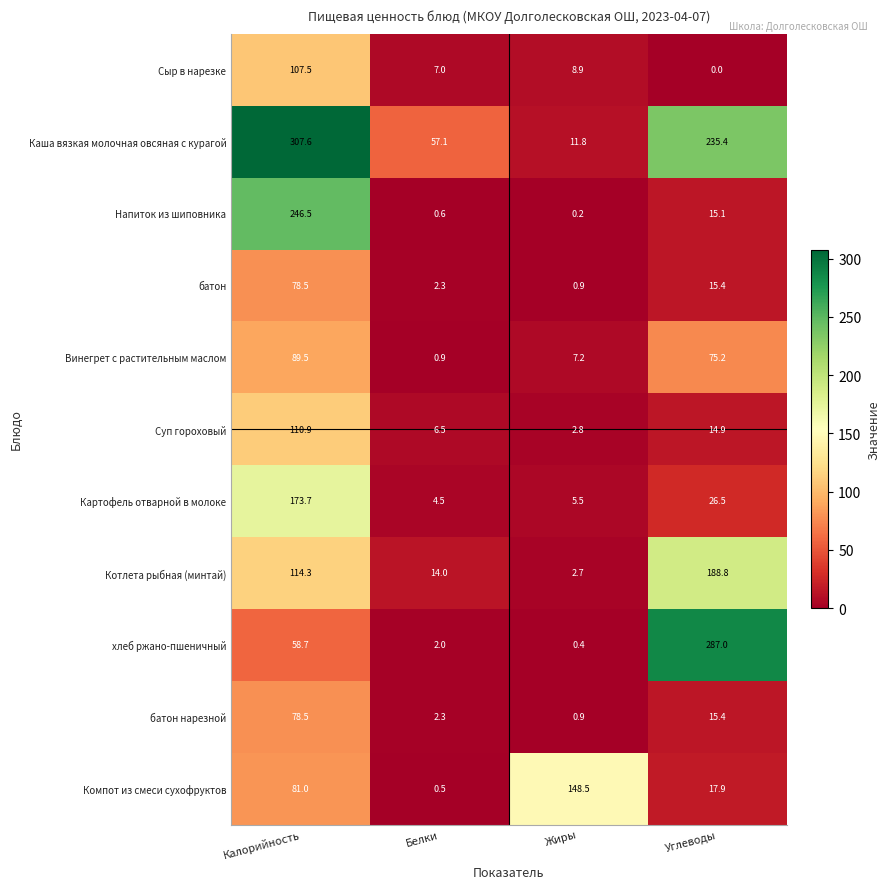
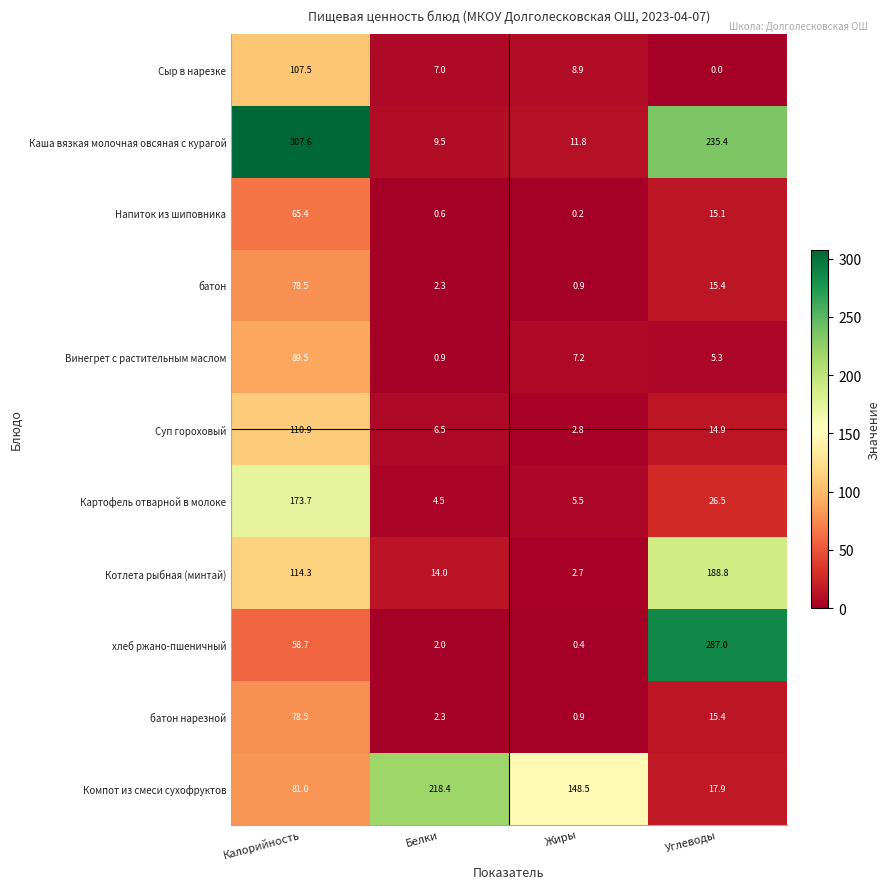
  {
    "Сыр в нарезке": {
      "Калорийность": 107.5,
      "Белки": 7.0,
      "Жиры": 8.9,
      "Углеводы": 0.0
    },
    "Каша вязкая молочная овсяная с курагой": {
      "Калорийность": 307.6,
-     "Белки": 57.1,
+     "Белки": 9.5,
      "Жиры": 11.8,
      "Углеводы": 235.4
    },
    "Напиток из шиповника": {
-     "Калорийность": 246.5,
+     "Калорийность": 65.4,
      "Белки": 0.6,
      "Жиры": 0.2,
      "Углеводы": 15.1
    },
    "батон": {
      "Калорийность": 78.5,
      "Белки": 2.3,
      "Жиры": 0.9,
      "Углеводы": 15.4
    },
    "Винегрет с растительным маслом": {
      "Калорийность": 89.5,
      "Белки": 0.9,
      "Жиры": 7.2,
-     "Углеводы": 75.2
+     "Углеводы": 5.3
    },
    "Суп гороховый": {
      "Калорийность": 110.9,
      "Белки": 6.5,
      "Жиры": 2.8,
      "Углеводы": 14.9
    },
    "Картофель отварной в молоке": {
      "Калорийность": 173.7,
      "Белки": 4.5,
      "Жиры": 5.5,
      "Углеводы": 26.5
    },
    "Котлета рыбная (минтай)": {
      "Калорийность": 114.3,
      "Белки": 14.0,
      "Жиры": 2.7,
      "Углеводы": 188.8
    },
    "хлеб ржано-пшеничный": {
      "Калорийность": 58.7,
      "Белки": 2.0,
      "Жиры": 0.4,
      "Углеводы": 287.0
    },
    "батон нарезной": {
      "Калорийность": 78.5,
      "Белки": 2.3,
      "Жиры": 0.9,
      "Углеводы": 15.4
    },
    "Компот из смеси сухофруктов": {
      "Калорийность": 81.0,
-     "Белки": 0.5,
+     "Белки": 218.4,
      "Жиры": 148.5,
      "Углеводы": 17.9
    }
  }
